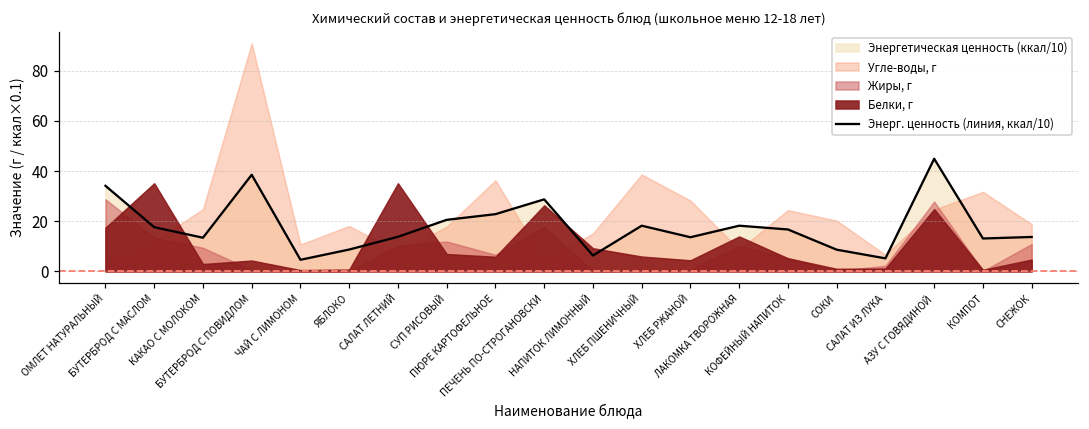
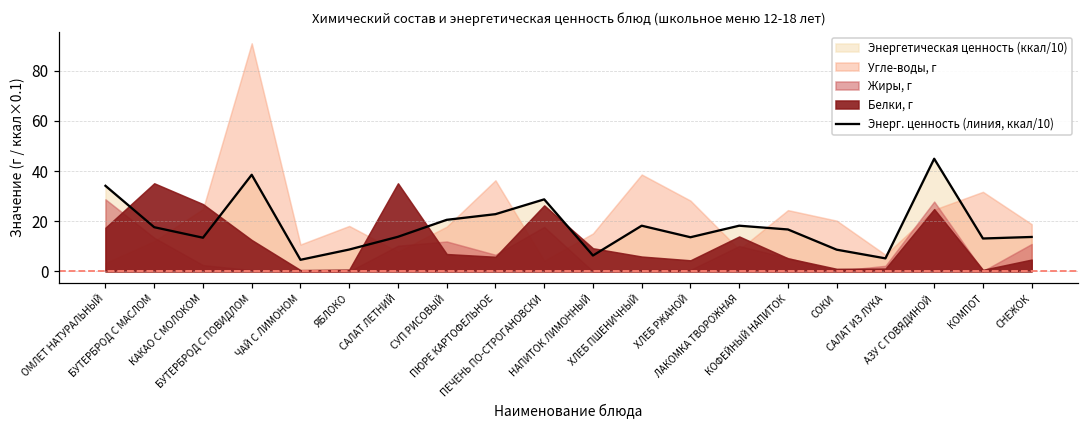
  {
    "Жиры, г": {
      "ОМЛЕТ НАТУРАЛЬНЫЙ": 29,
      "БУТЕРБРОД С МАСЛОМ": 13,
-     "КАКАО С МОЛОКОМ": 9,
+     "КАКАО С МОЛОКОМ": 3,
      "САЛАТ ЛЕТНИЙ": 10,
      "СУП РИСОВЫЙ": 12,
      "ПЕЧЕНЬ ПО-СТРОГАНОВСКИ": 18,
      "НАПИТОК ЛИМОННЫЙ": 0,
      "ЛАКОМКА ТВОРОЖНАЯ": 10,
      "АЗУ С ГОВЯДИНОЙ": 28,
      "СНЕЖОК": 11
    },
    "Белки, г": {
      "ОМЛЕТ НАТУРАЛЬНЫЙ": 17,
      "БУТЕРБРОД С МАСЛОМ": 35,
-     "КАКАО С МОЛОКОМ": 3,
-     "БУТЕРБРОД С ПОВИДЛОМ": 4,
+     "КАКАО С МОЛОКОМ": 27,
+     "БУТЕРБРОД С ПОВИДЛОМ": 13,
      "САЛАТ ЛЕТНИЙ": 35,
      "СУП РИСОВЫЙ": 7,
      "ПЕЧЕНЬ ПО-СТРОГАНОВСКИ": 26,
      "НАПИТОК ЛИМОННЫЙ": 9,
      "ХЛЕБ ПШЕНИЧНЫЙ": 6,
      "ХЛЕБ РЖАНОЙ": 4,
      "ЛАКОМКА ТВОРОЖНАЯ": 14,
      "СНЕЖОК": 5
    }
  }
